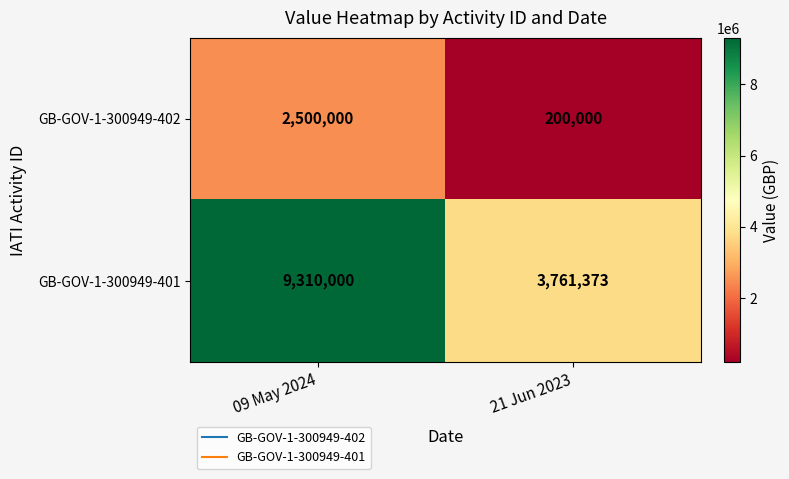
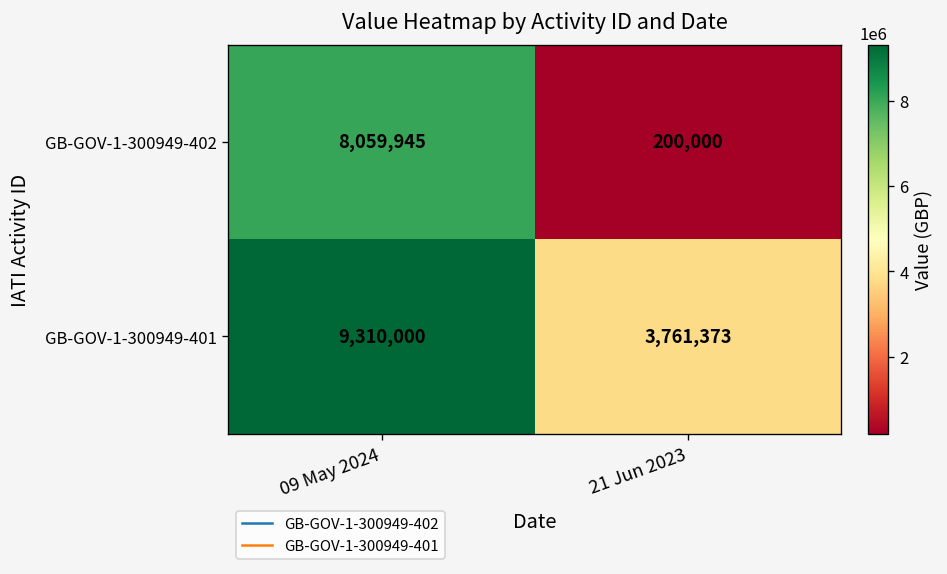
  {
    "GB-GOV-1-300949-402": {
-     "09 May 2024": "2,500,000",
+     "09 May 2024": "8,059,945",
      "21 Jun 2023": "200,000"
    },
    "GB-GOV-1-300949-401": {
      "09 May 2024": "9,310,000",
      "21 Jun 2023": "3,761,373"
    }
  }
